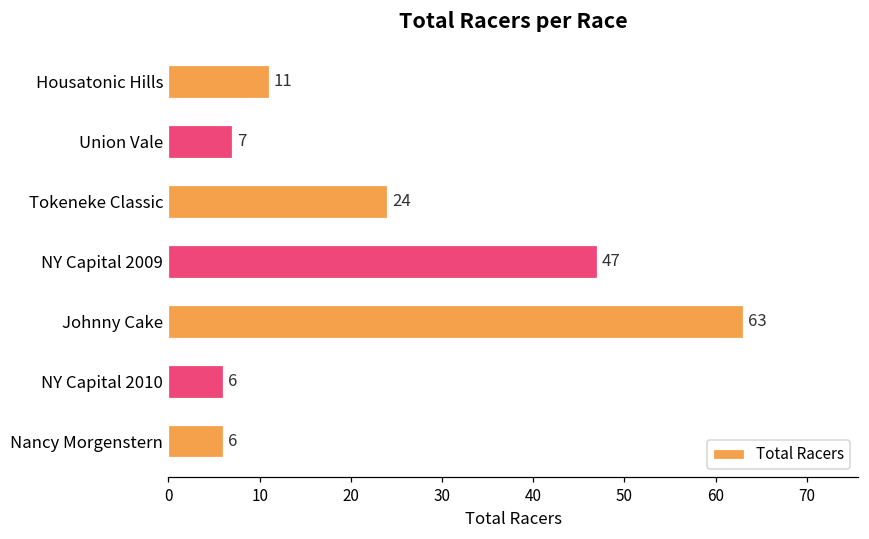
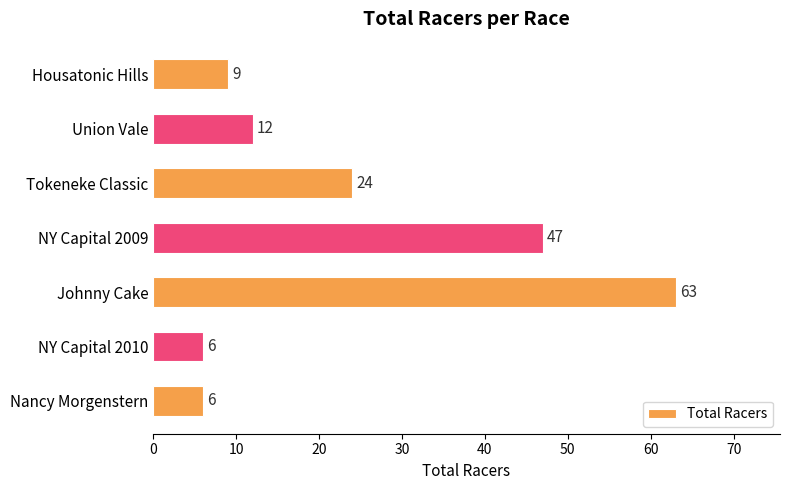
  {
-   "Housatonic Hills": 11,
-   "Union Vale": 7,
+   "Housatonic Hills": 9,
+   "Union Vale": 12,
    "Tokeneke Classic": 24,
    "NY Capital 2009": 47,
    "Johnny Cake": 63,
    "NY Capital 2010": 6,
    "Nancy Morgenstern": 6
  }
